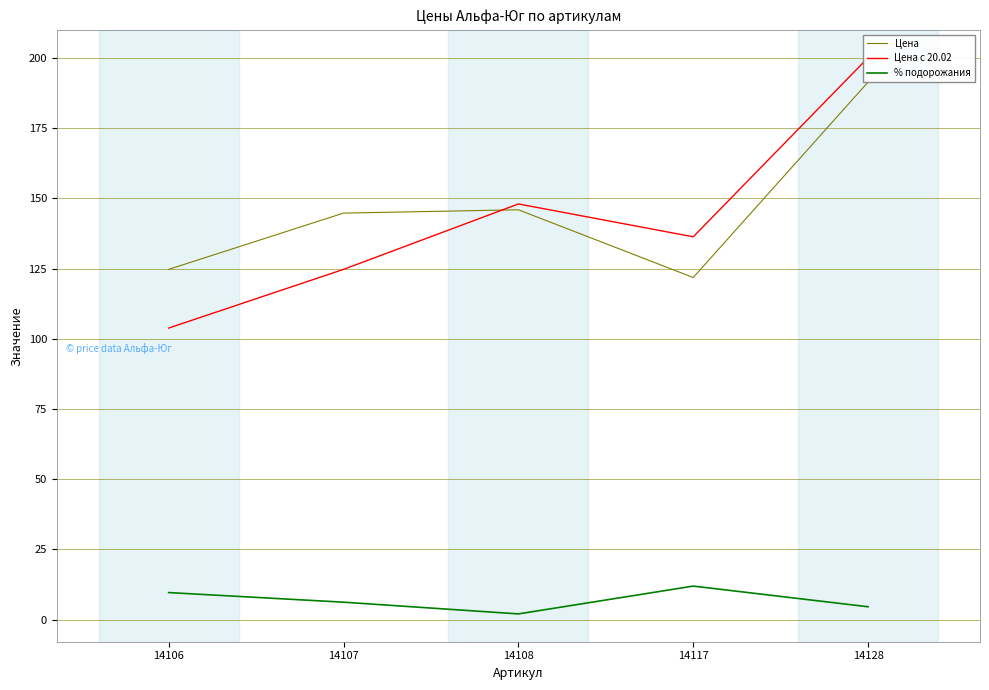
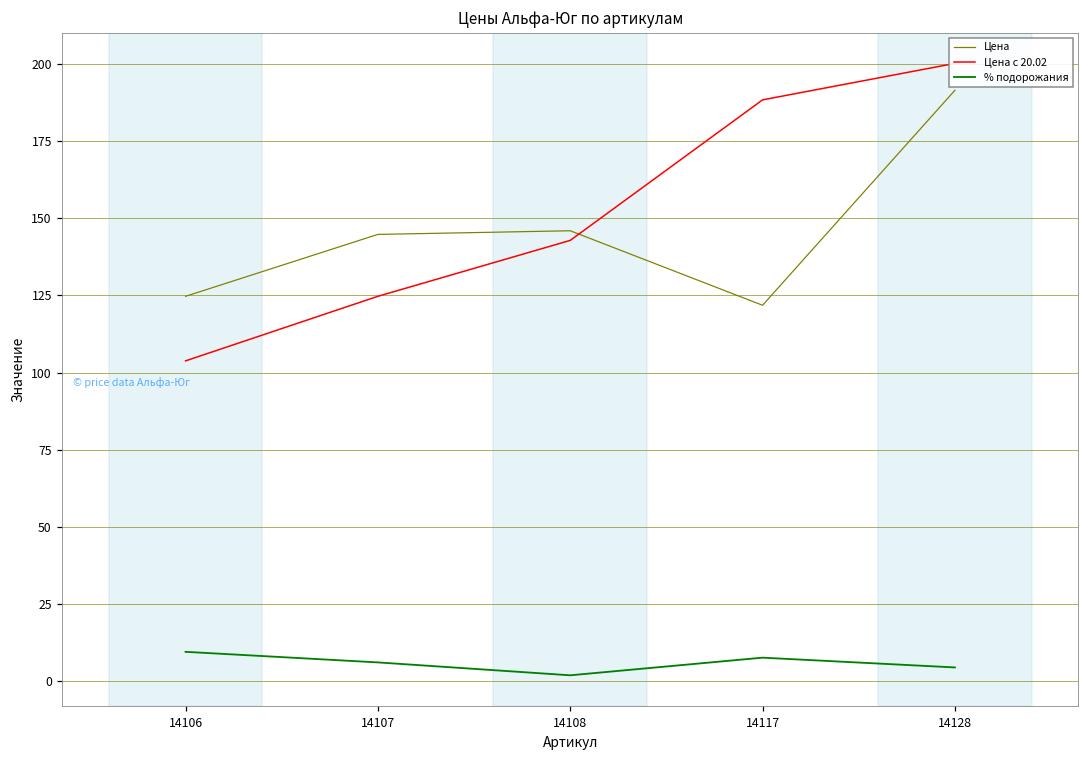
  {
    "Цена": {
      "14106": 125,
      "14107": 145,
      "14108": 146,
      "14117": 122
    },
    "Цена с 20.02": {
      "14106": 104,
      "14107": 125,
-     "14108": 148,
-     "14117": 136
+     "14108": 143,
+     "14117": 188
    },
    "% подорожания": {
      "14106": 10,
      "14107": 6,
      "14108": 2,
-     "14117": 12,
+     "14117": 8,
      "14128": 5
    }
  }
